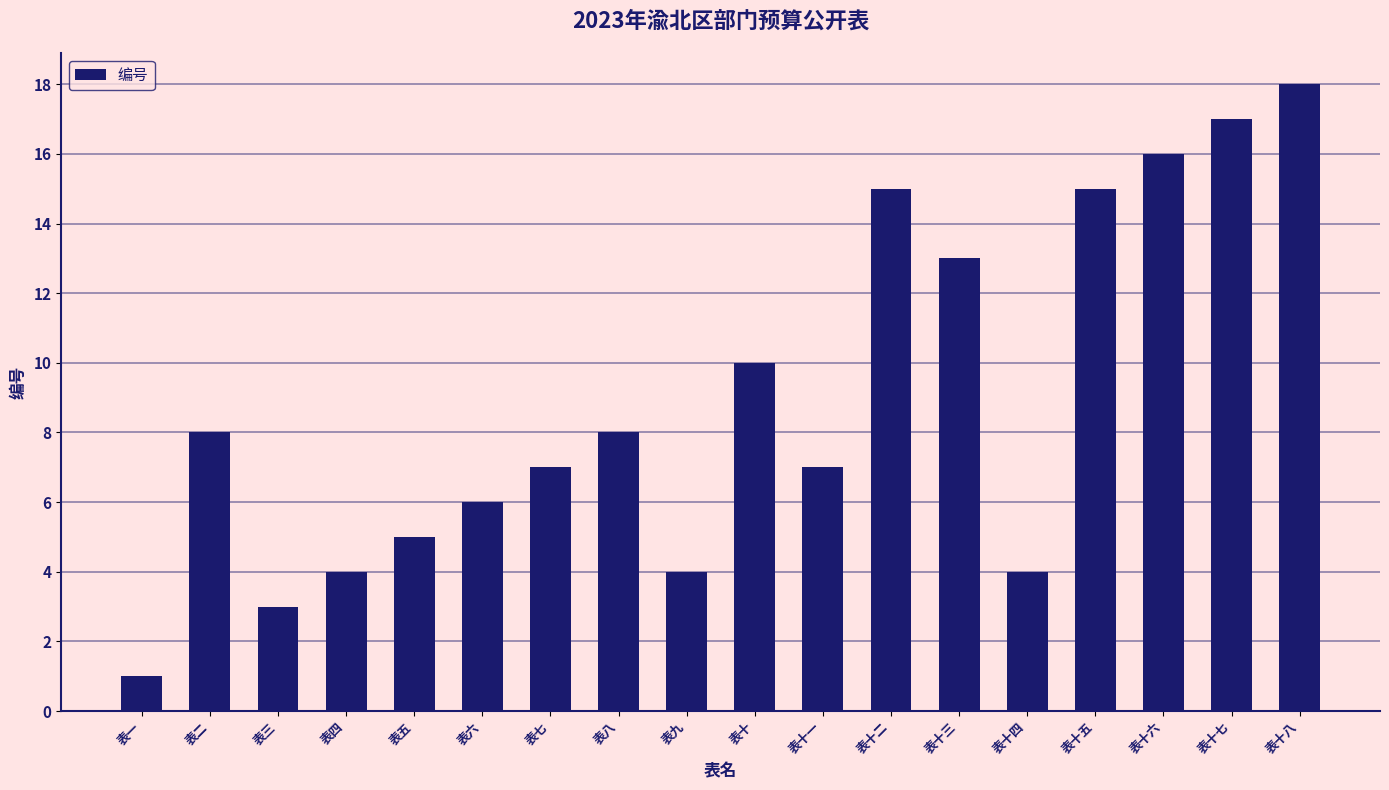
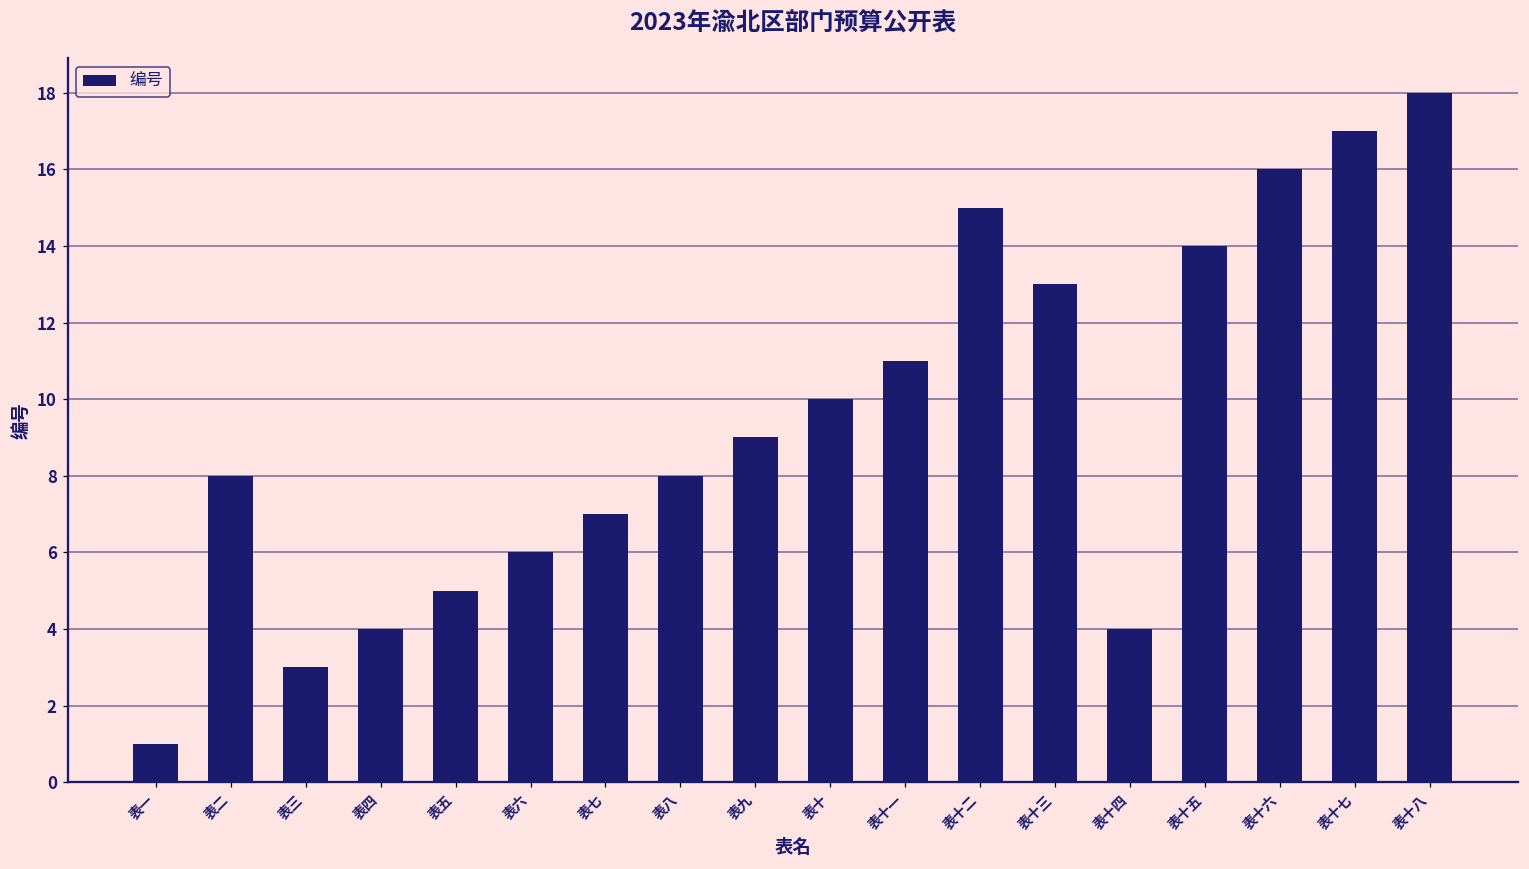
  {
    "表一": 1,
    "表二": 8,
    "表三": 3,
    "表四": 4,
    "表五": 5,
    "表六": 6,
    "表七": 7,
    "表八": 8,
-   "表九": 4,
+   "表九": 9,
    "表十": 10,
-   "表十一": 7,
+   "表十一": 11,
    "表十二": 15,
    "表十三": 13,
    "表十四": 4,
-   "表十五": 15,
+   "表十五": 14,
    "表十六": 16,
    "表十七": 17,
    "表十八": 18
  }
